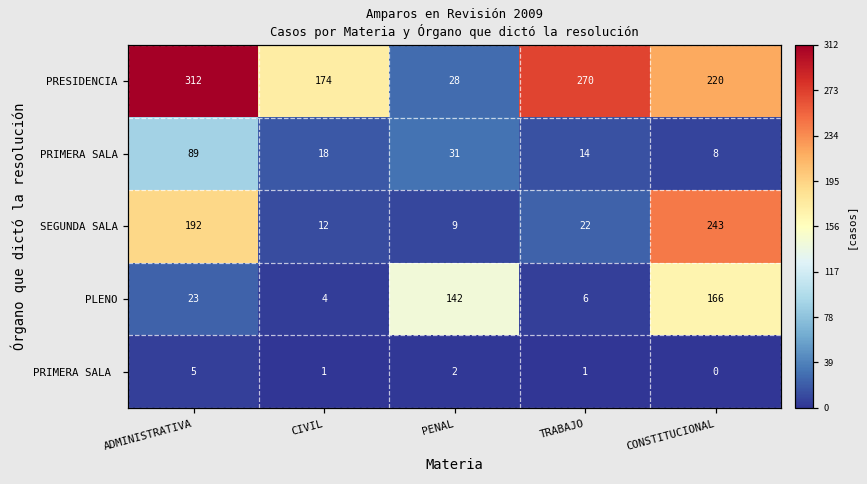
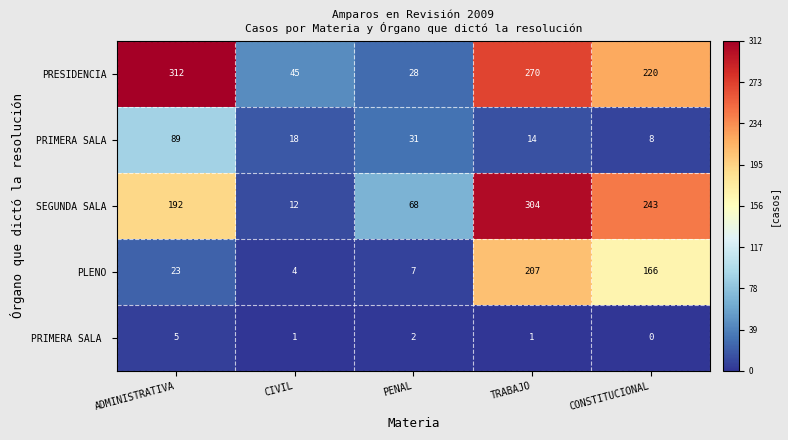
  {
    "PRESIDENCIA": {
      "ADMINISTRATIVA": 312,
-     "CIVIL": 174,
+     "CIVIL": 45,
      "PENAL": 28,
      "TRABAJO": 270,
      "CONSTITUCIONAL": 220
    },
    "SEGUNDA SALA": {
      "ADMINISTRATIVA": 192,
      "CIVIL": 12,
-     "PENAL": 9,
-     "TRABAJO": 22,
+     "PENAL": 68,
+     "TRABAJO": 304,
      "CONSTITUCIONAL": 243
    },
    "PLENO": {
      "ADMINISTRATIVA": 23,
      "CIVIL": 4,
-     "PENAL": 142,
-     "TRABAJO": 6,
+     "PENAL": 7,
+     "TRABAJO": 207,
      "CONSTITUCIONAL": 166
    }
  }
